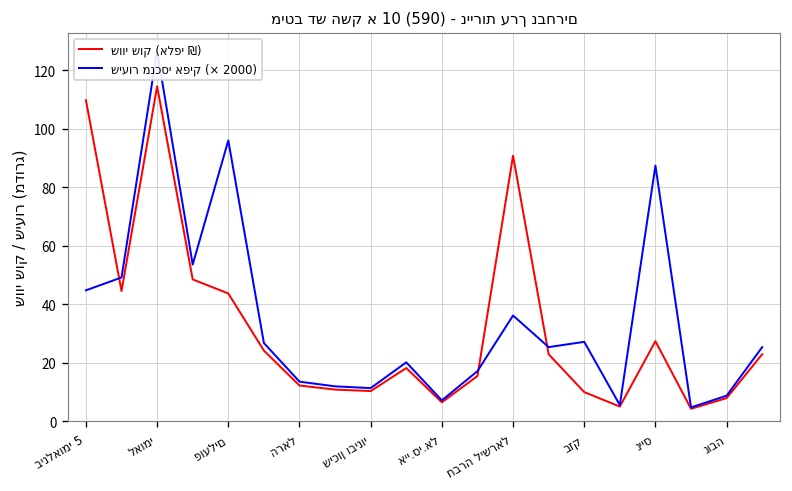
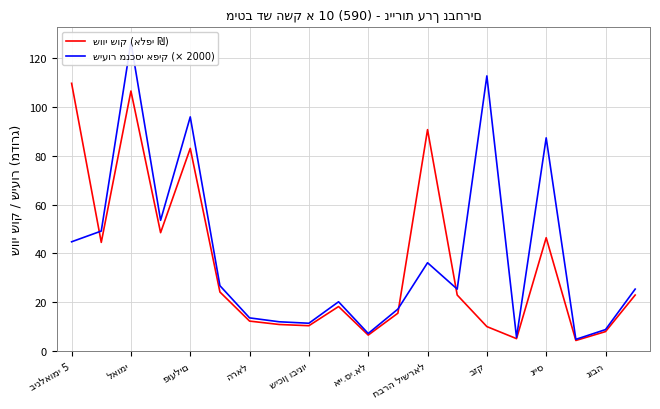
  {
    "שווי שוק (אלפי ₪)": {
      "בינלאומי 5": 110,
-     "לאומי": 114,
-     "פועלים": 44,
+     "לאומי": 107,
+     "פועלים": 83,
      "הראל": 12,
      "חברה לישראל": 91,
      "בזק": 10,
-     "נייס": 27
+     "נייס": 46
    },
    "שיעור מנכסי אפיק (× 2000)": {
      "בינלאומי 5": 45,
      "פועלים": 96,
      "הראל": 14,
      "חברה לישראל": 36,
-     "בזק": 27,
+     "בזק": 113,
      "נייס": 87
    }
  }
